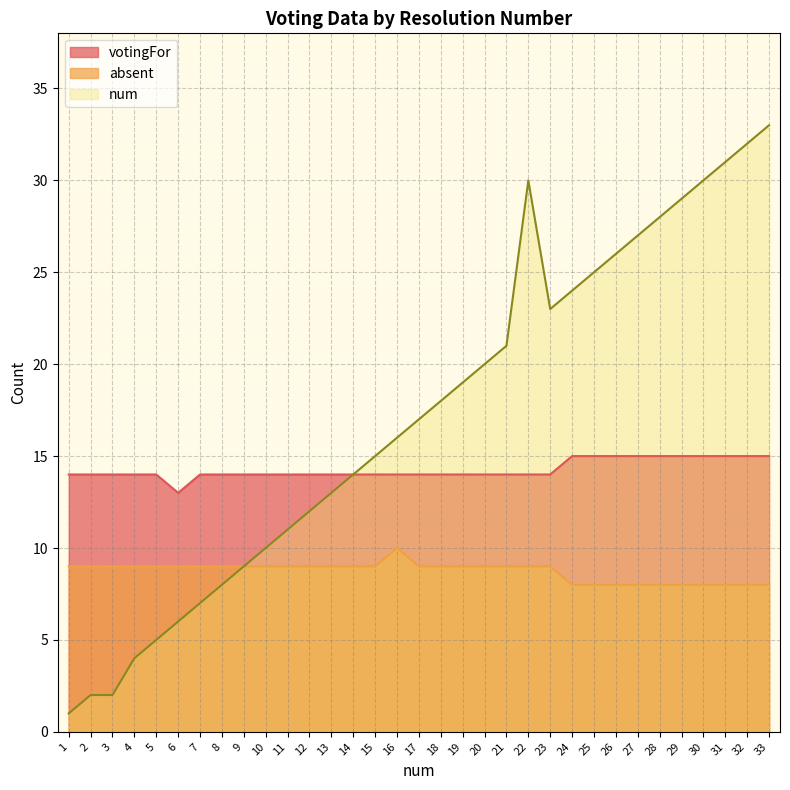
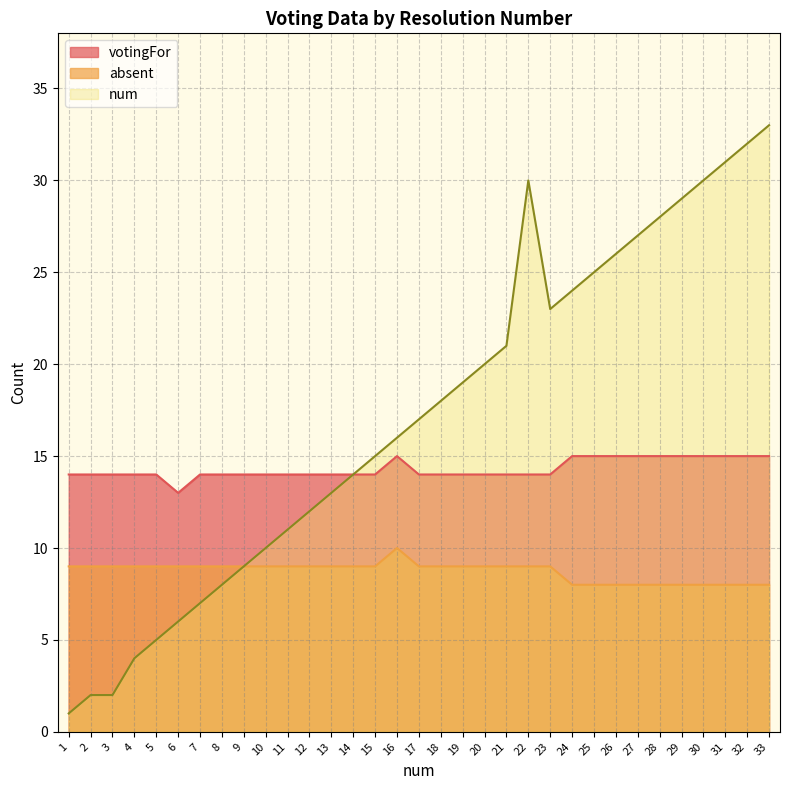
  {
    "Voting Data by Resolution Number": {
      "votingFor": {
        "1": 14,
        "2": 14,
        "3": 14,
        "4": 14,
        "5": 14,
        "6": 13,
        "7": 14,
        "8": 14,
        "9": 14,
        "10": 14,
        "11": 14,
        "12": 14,
        "13": 14,
        "15": 14,
-       "16": 14,
+       "16": 15,
        "17": 14,
        "18": 14,
        "19": 14,
        "20": 14,
        "21": 14,
        "22": 14,
        "23": 14,
        "24": 15,
        "25": 15,
        "26": 15,
        "27": 15,
        "28": 15,
        "29": 15,
        "30": 15,
        "31": 15,
        "32": 15,
        "33": 15
      },
      "absent": {
        "1": 9,
        "2": 9,
        "3": 9,
        "4": 9,
        "5": 9,
        "6": 9,
        "7": 9,
        "8": 9,
        "10": 9,
        "11": 9,
        "12": 9,
        "13": 9,
        "14": 9,
        "15": 9,
        "16": 10,
        "17": 9,
        "18": 9,
        "19": 9,
        "20": 9,
        "21": 9,
        "22": 9,
        "23": 9,
        "24": 8,
        "25": 8,
        "26": 8,
        "27": 8,
        "28": 8,
        "29": 8,
        "30": 8,
        "31": 8,
        "32": 8,
        "33": 8
      },
      "num": {
        "1": 1,
        "2": 2,
        "3": 2,
        "4": 4,
        "5": 5,
        "6": 6,
        "7": 7,
        "8": 8,
        "10": 10,
        "11": 11,
        "12": 12,
        "13": 13,
        "15": 15,
        "16": 16,
        "17": 17,
        "18": 18,
        "19": 19,
        "20": 20,
        "21": 21,
        "22": 30,
        "23": 23,
        "24": 24,
        "25": 25,
        "26": 26,
        "27": 27,
        "28": 28,
        "29": 29,
        "30": 30,
        "31": 31,
        "32": 32,
        "33": 33
      }
    }
  }
